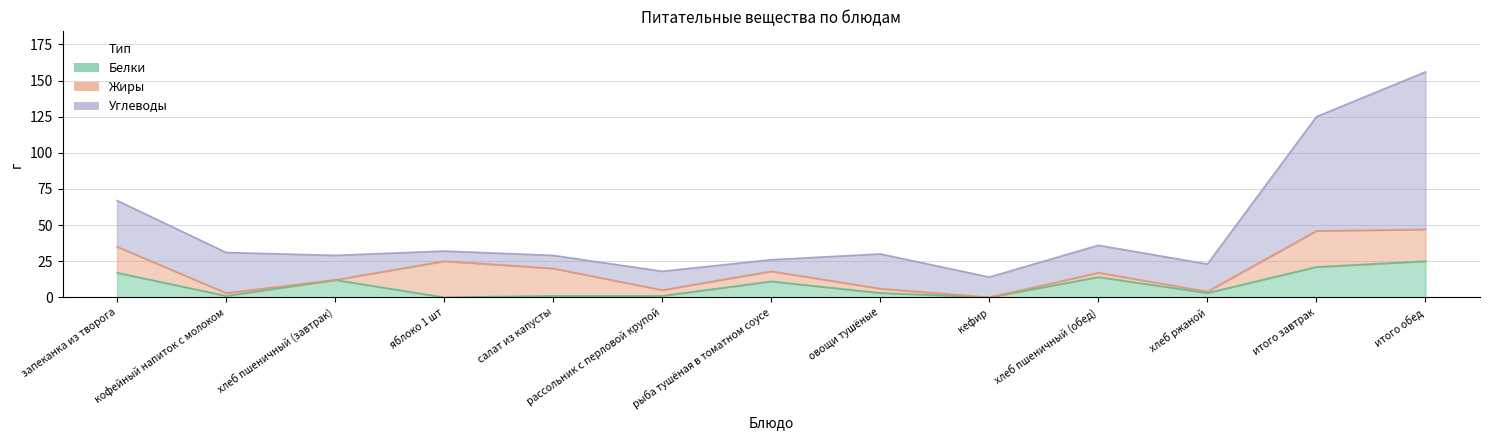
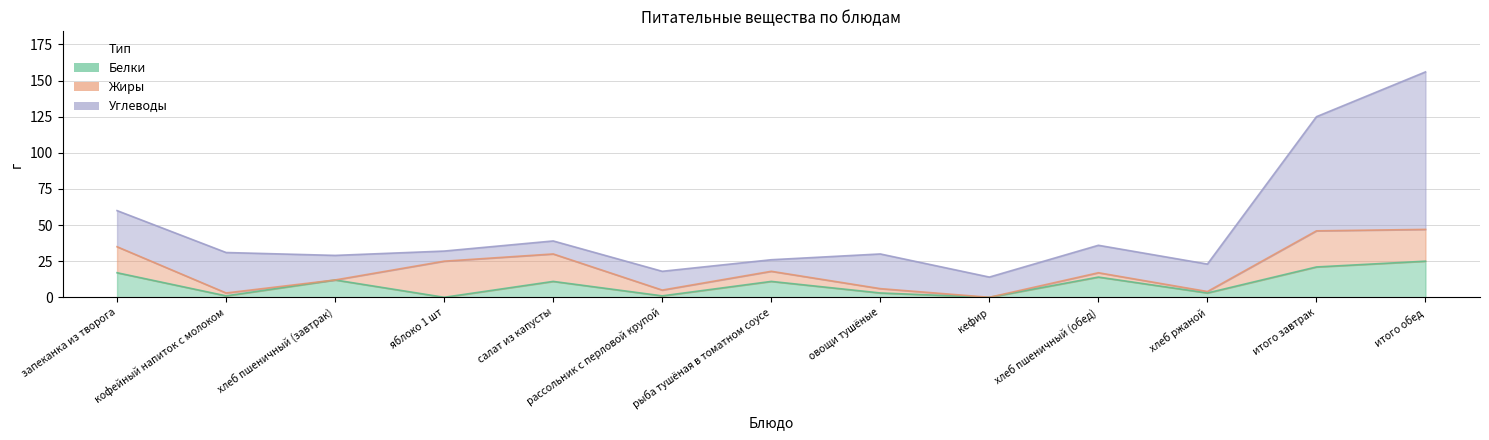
  {
    "Белки": {
      "запеканка из творога": 17,
      "кофейный напиток с молоком": 1,
      "яблоко 1 шт": 0,
-     "салат из капусты": 1,
+     "салат из капусты": 11,
      "рассольник с перловой крупой": 1,
      "рыба тушёная в томатном соусе": 11,
      "овощи тушёные": 3,
      "хлеб пшеничный (обед)": 14,
      "итого завтрак": 21,
      "итого обед": 25
    },
    "Жиры": {
      "запеканка из творога": 18,
      "кофейный напиток с молоком": 2,
      "яблоко 1 шт": 25,
      "салат из капусты": 19,
      "рассольник с перловой крупой": 4,
      "рыба тушёная в томатном соусе": 7,
      "овощи тушёные": 3,
      "хлеб пшеничный (обед)": 3,
      "итого завтрак": 25,
      "итого обед": 22
    },
    "Углеводы": {
-     "запеканка из творога": 32,
+     "запеканка из творога": 25,
      "кофейный напиток с молоком": 28,
      "хлеб пшеничный (завтрак)": 17,
      "яблоко 1 шт": 7,
      "салат из капусты": 9,
      "рассольник с перловой крупой": 13,
      "рыба тушёная в томатном соусе": 8,
      "овощи тушёные": 24,
      "кефир": 14,
      "хлеб пшеничный (обед)": 19,
      "хлеб ржаной": 19,
      "итого завтрак": 79,
      "итого обед": 109
    }
  }
